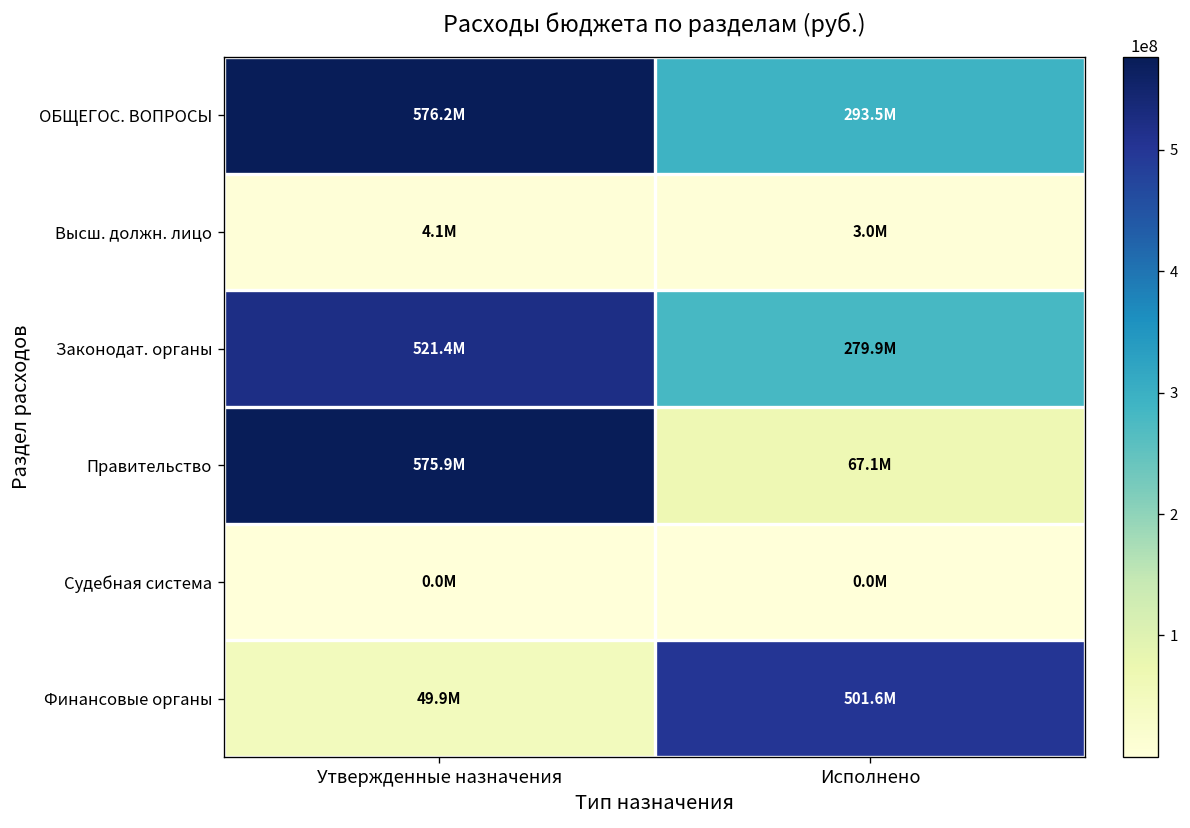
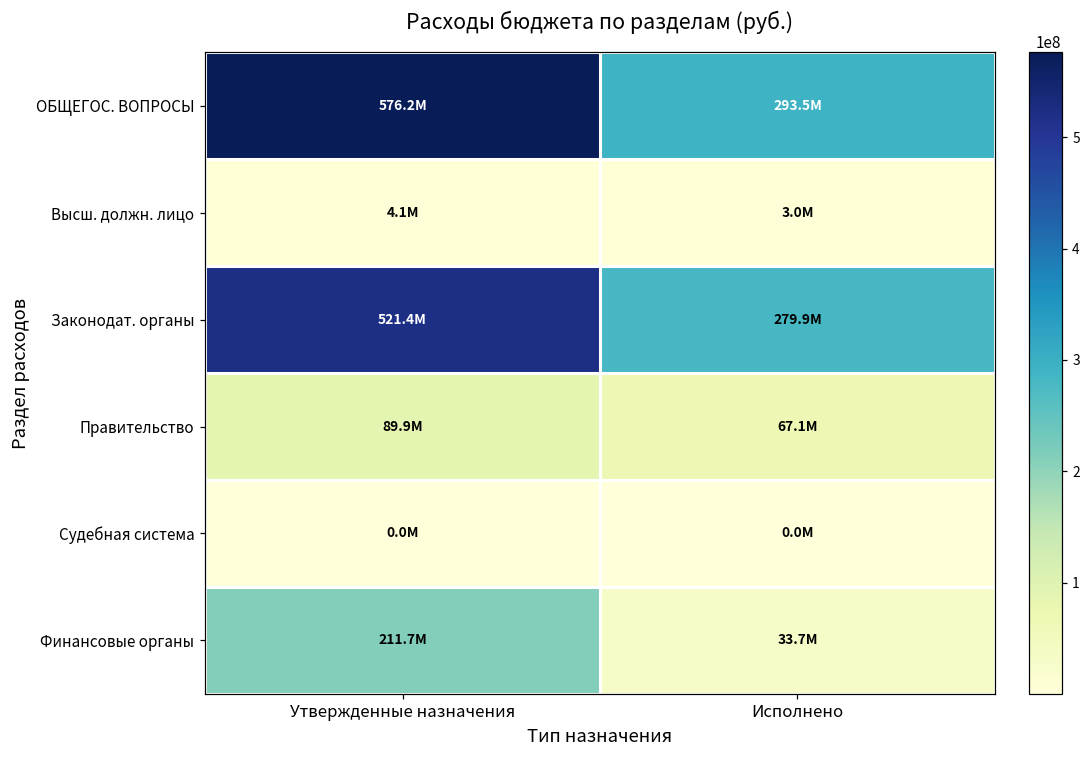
  {
    "ОБЩЕГОС. ВОПРОСЫ": {
      "Утвержденные назначения": "576.2M",
      "Исполнено": "293.5M"
    },
    "Высш. должн. лицо": {
      "Утвержденные назначения": "4.1M",
      "Исполнено": "3.0M"
    },
    "Законодат. органы": {
      "Утвержденные назначения": "521.4M",
      "Исполнено": "279.9M"
    },
    "Правительство": {
-     "Утвержденные назначения": "575.9M",
+     "Утвержденные назначения": "89.9M",
      "Исполнено": "67.1M"
    },
    "Судебная система": {
      "Утвержденные назначения": "0.0M",
      "Исполнено": "0.0M"
    },
    "Финансовые органы": {
-     "Утвержденные назначения": "49.9M",
-     "Исполнено": "501.6M"
+     "Утвержденные назначения": "211.7M",
+     "Исполнено": "33.7M"
    }
  }
